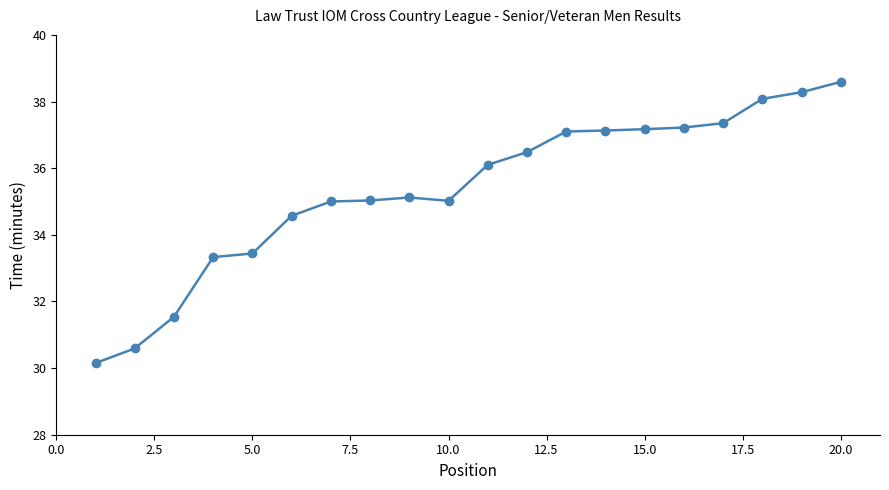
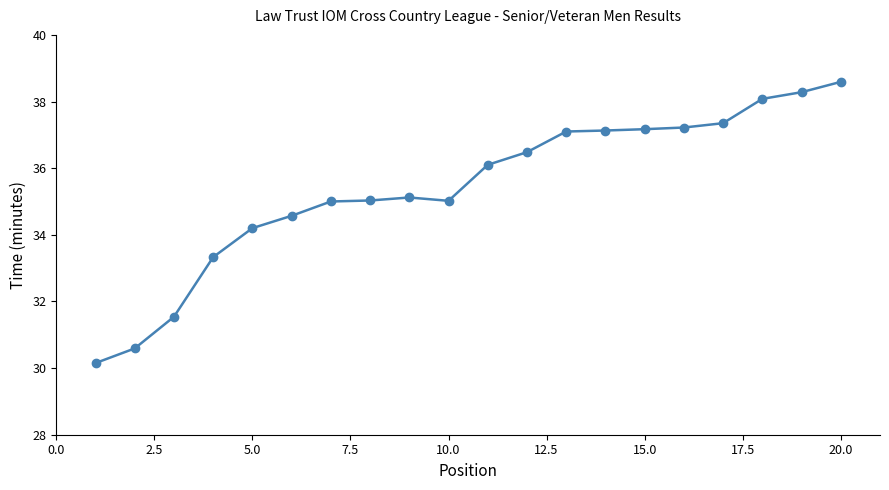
  {
-   "5.0": 33.4,
+   "5.0": 34.2,
    "10.0": 35.0,
    "15.0": 37.2,
    "20.0": 38.6
  }
